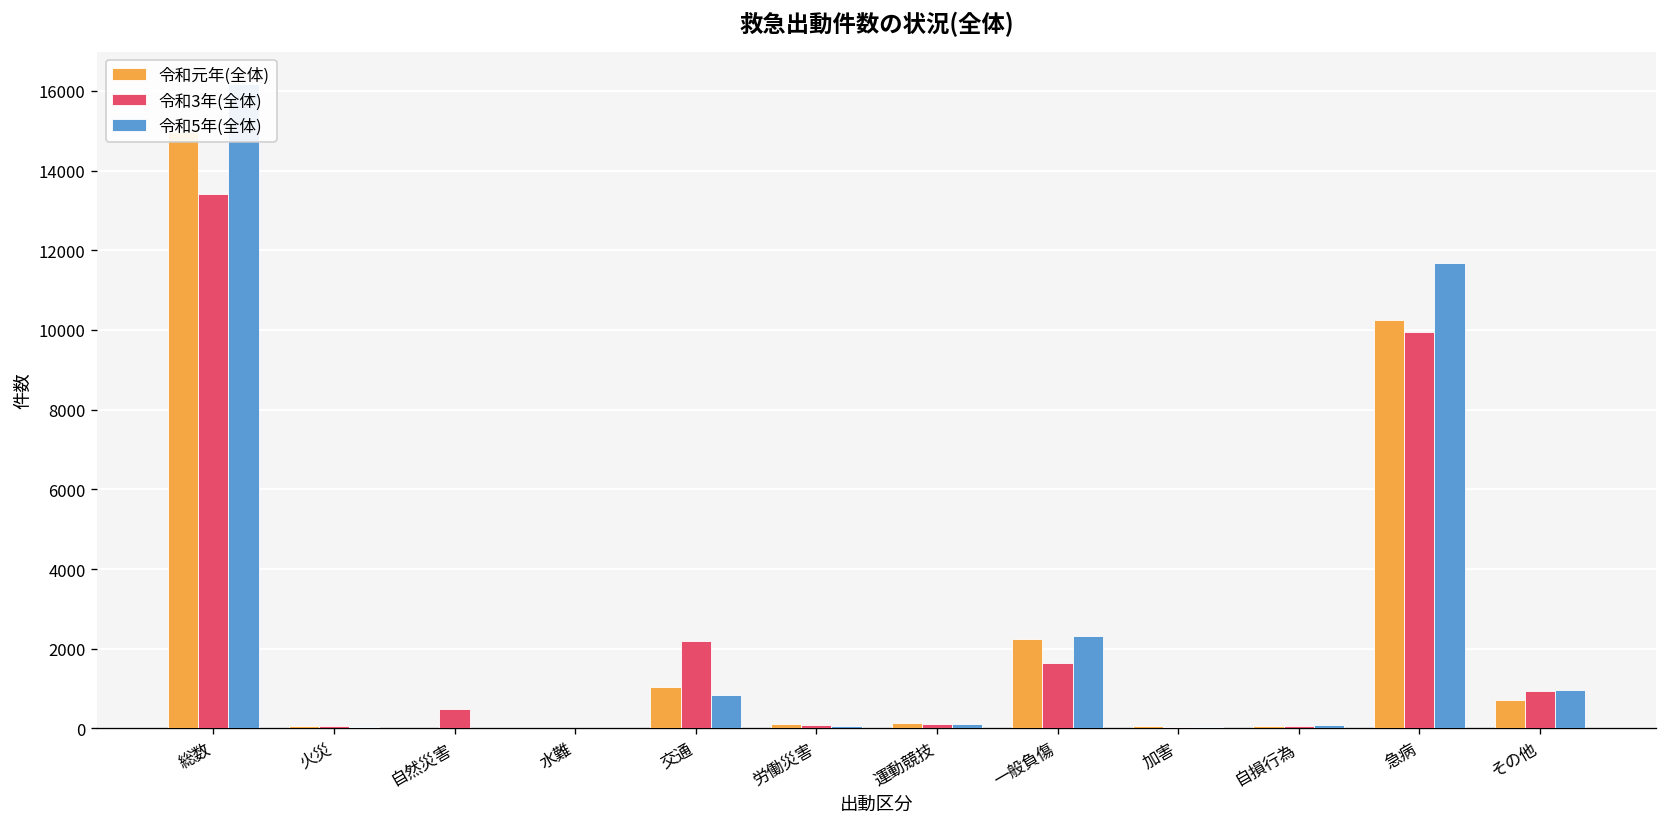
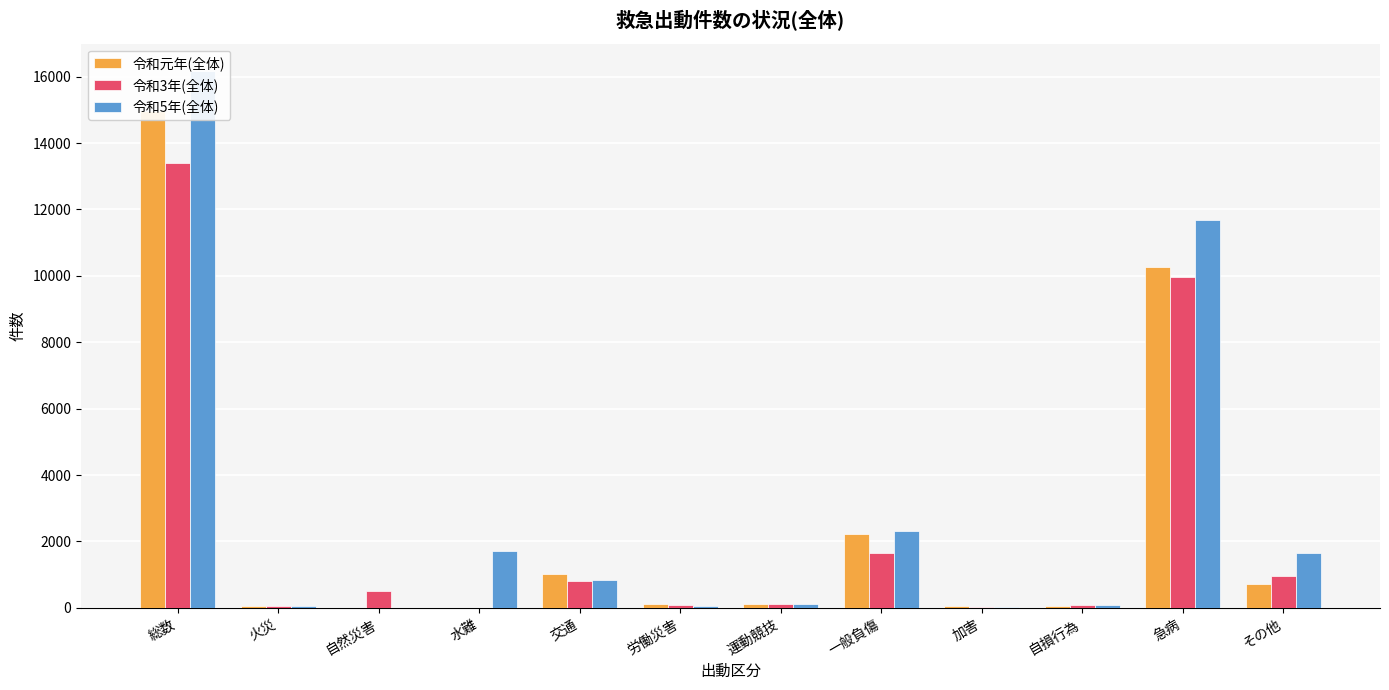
  {
    "令和元年(全体)": {
      "交通": 1000,
      "労働災害": 100,
      "運動競技": 100,
      "一般負傷": 2200,
      "急病": 10300,
      "その他": 700
    },
    "令和3年(全体)": {
      "総数": 13400,
      "自然災害": 500,
-     "交通": 2200,
+     "交通": 800,
      "労働災害": 100,
      "運動競技": 100,
      "一般負傷": 1600,
      "急病": 10000,
      "その他": 900
    },
    "令和5年(全体)": {
      "自然災害": 0,
-     "水難": 0,
+     "水難": 1700,
      "交通": 800,
      "運動競技": 100,
      "一般負傷": 2300,
      "自損行為": 100,
      "急病": 11700,
-     "その他": 1000
+     "その他": 1700
    }
  }
